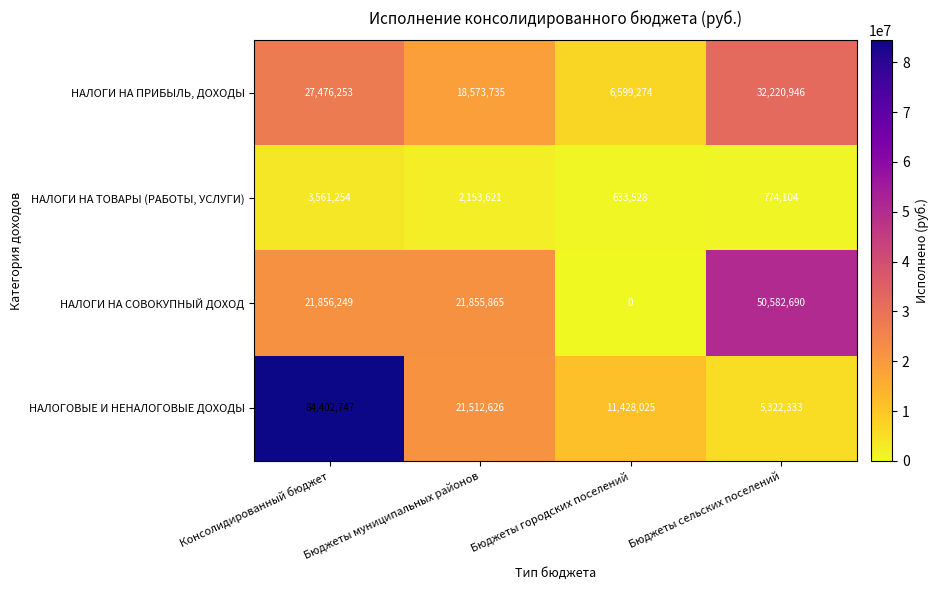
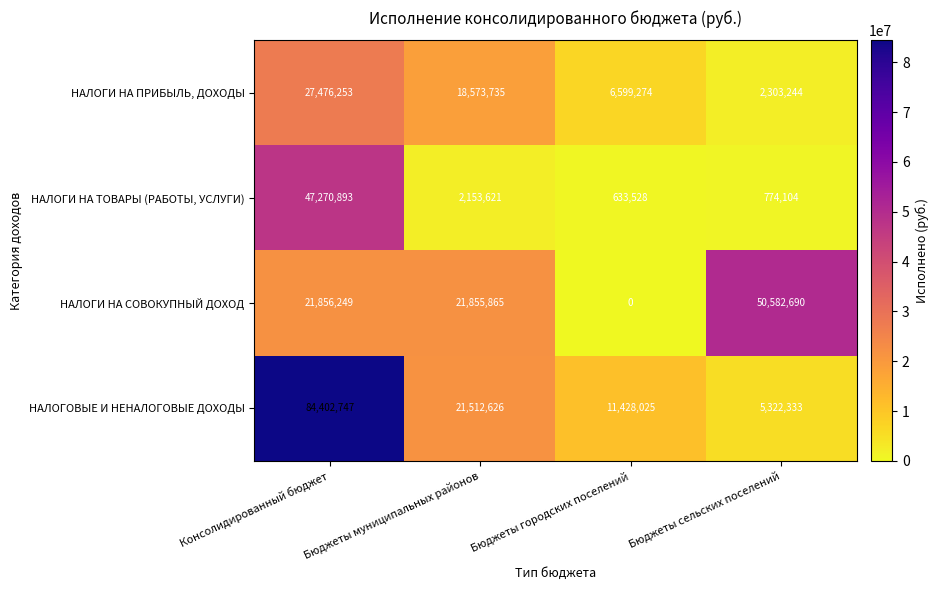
  {
    "НАЛОГИ НА ПРИБЫЛЬ, ДОХОДЫ": {
      "Консолидированный бюджет": "27,476,253",
      "Бюджеты муниципальных районов": "18,573,735",
      "Бюджеты городских поселений": "6,599,274",
-     "Бюджеты сельских поселений": "32,220,946"
+     "Бюджеты сельских поселений": "2,303,244"
    },
    "НАЛОГИ НА ТОВАРЫ (РАБОТЫ, УСЛУГИ)": {
-     "Консолидированный бюджет": "3,561,254",
+     "Консолидированный бюджет": "47,270,893",
      "Бюджеты муниципальных районов": "2,153,621",
      "Бюджеты городских поселений": "633,528",
      "Бюджеты сельских поселений": "774,104"
    },
    "НАЛОГИ НА СОВОКУПНЫЙ ДОХОД": {
      "Консолидированный бюджет": "21,856,249",
      "Бюджеты муниципальных районов": "21,855,865",
      "Бюджеты городских поселений": "0",
      "Бюджеты сельских поселений": "50,582,690"
    },
    "НАЛОГОВЫЕ И НЕНАЛОГОВЫЕ ДОХОДЫ": {
      "Консолидированный бюджет": "84,402,747",
      "Бюджеты муниципальных районов": "21,512,626",
      "Бюджеты городских поселений": "11,428,025",
      "Бюджеты сельских поселений": "5,322,333"
    }
  }
